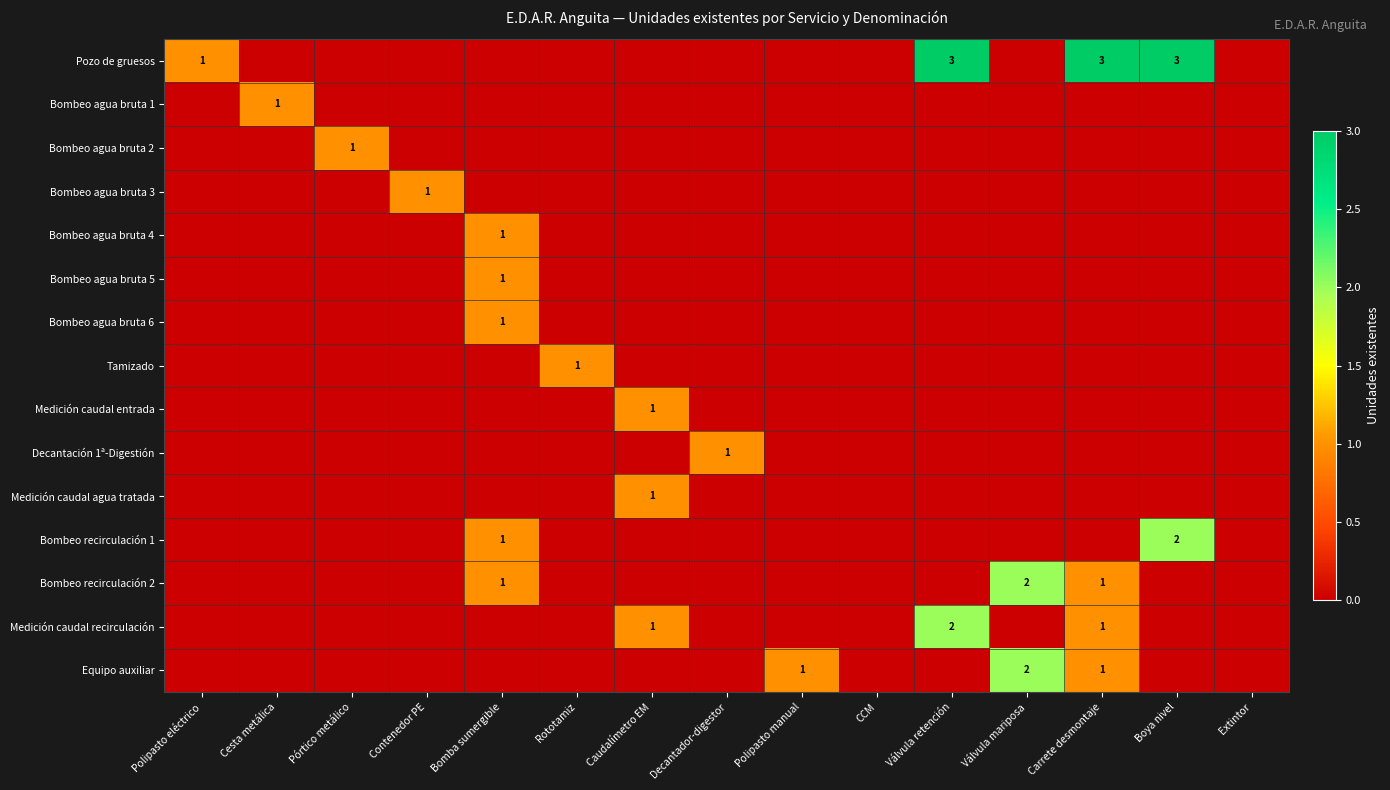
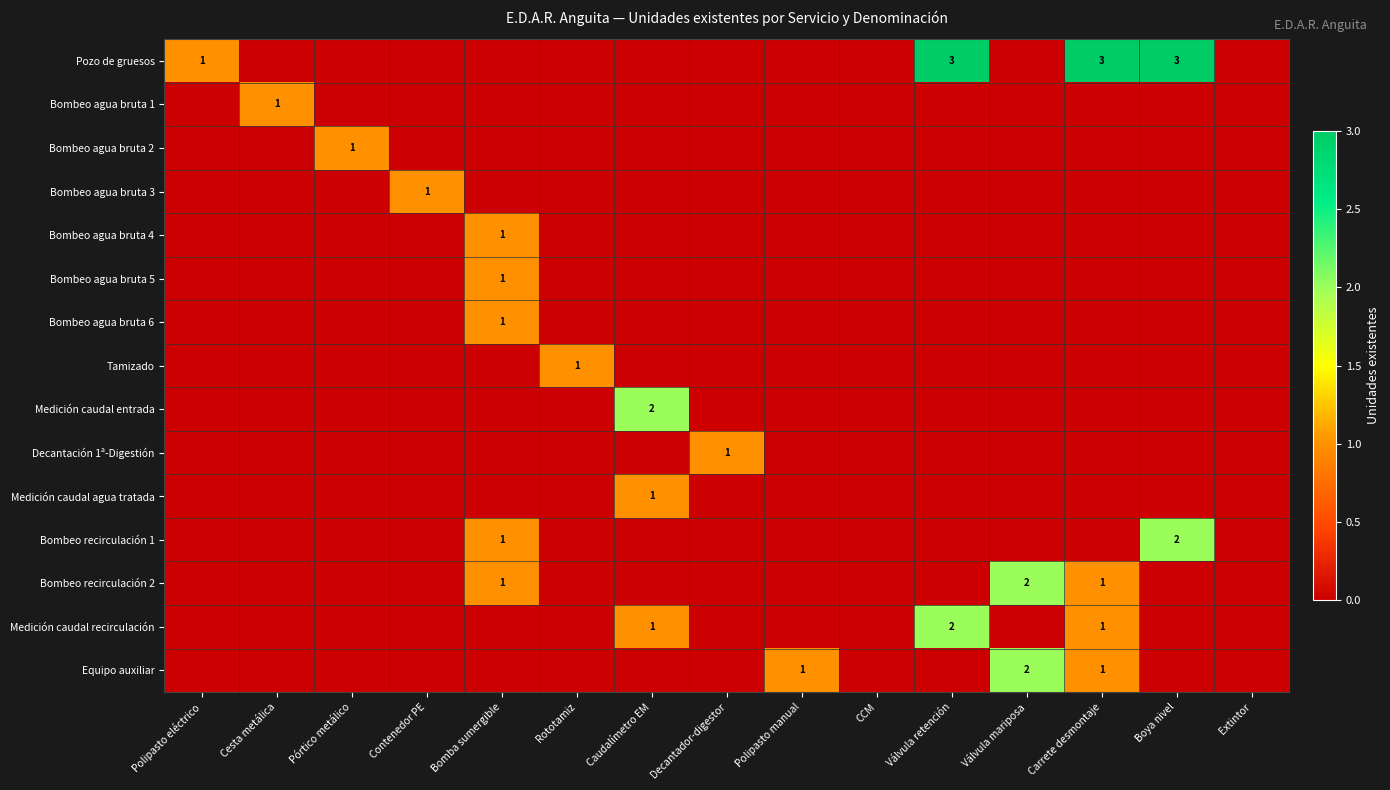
  {
    "Pozo de gruesos": {
      "Polipasto eléctrico": 1,
      "Válvula retención": 3,
      "Carrete desmontaje": 3,
      "Boya nivel": 3
    },
    "Bombeo agua bruta 1": {
      "Cesta metálica": 1
    },
    "Bombeo agua bruta 2": {
      "Pórtico metálico": 1
    },
    "Bombeo agua bruta 3": {
      "Contenedor PE": 1
    },
    "Bombeo agua bruta 4": {
      "Bomba sumergible": 1
    },
    "Bombeo agua bruta 5": {
      "Bomba sumergible": 1
    },
    "Bombeo agua bruta 6": {
      "Bomba sumergible": 1
    },
    "Tamizado": {
      "Rototamiz": 1
    },
    "Medición caudal entrada": {
-     "Caudalímetro EM": 1
+     "Caudalímetro EM": 2
    },
    "Decantación 1ª-Digestión": {
      "Decantador-digestor": 1
    },
    "Medición caudal agua tratada": {
      "Caudalímetro EM": 1
    },
    "Bombeo recirculación 1": {
      "Bomba sumergible": 1,
      "Boya nivel": 2
    },
    "Bombeo recirculación 2": {
      "Bomba sumergible": 1,
      "Válvula mariposa": 2,
      "Carrete desmontaje": 1
    },
    "Medición caudal recirculación": {
      "Caudalímetro EM": 1,
      "Válvula retención": 2,
      "Carrete desmontaje": 1
    },
    "Equipo auxiliar": {
      "Polipasto manual": 1,
      "Válvula mariposa": 2,
      "Carrete desmontaje": 1
    }
  }
